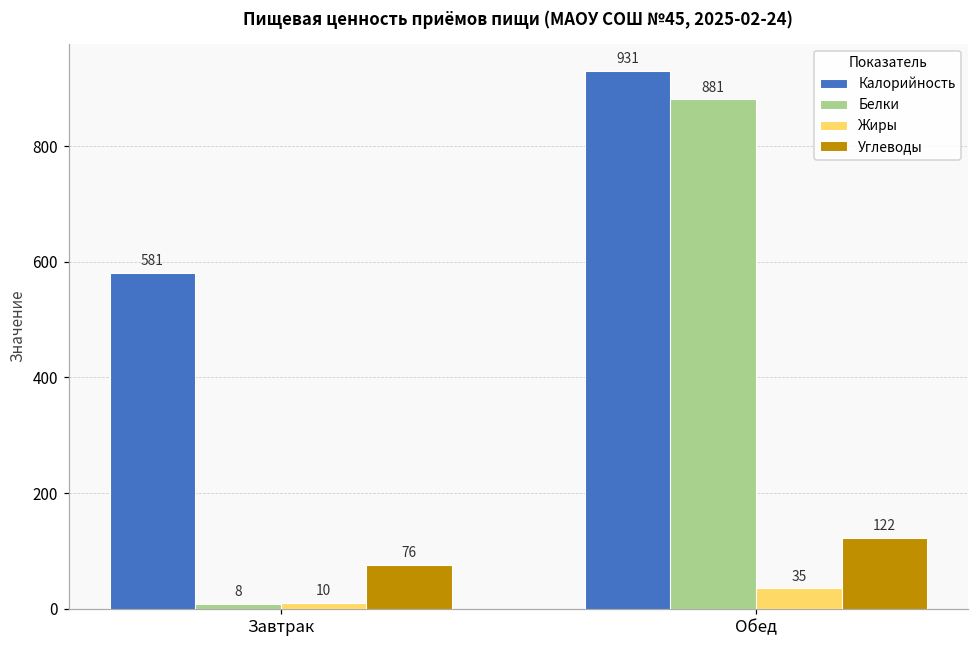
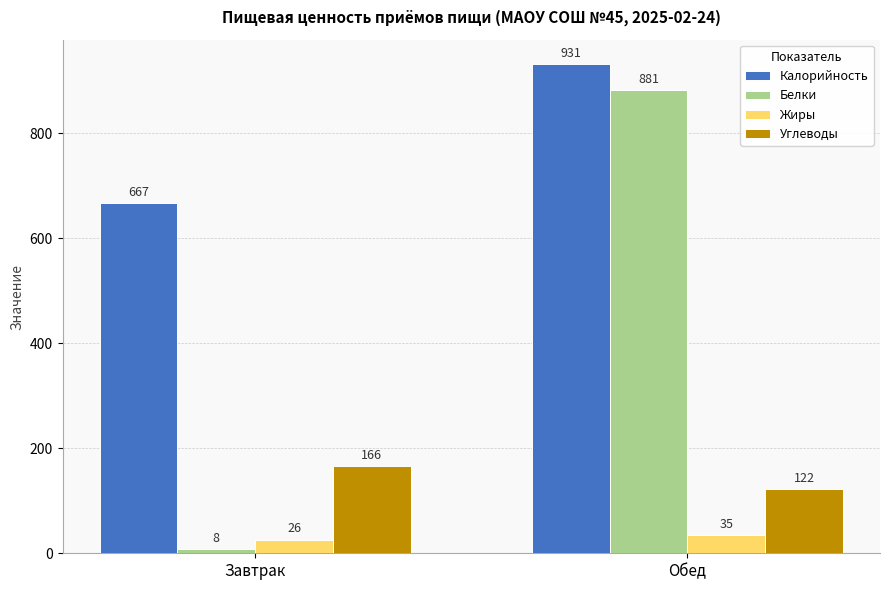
  {
    "Калорийность": {
-     "Завтрак": 581,
+     "Завтрак": 667,
      "Обед": 931
    },
    "Белки": {
      "Завтрак": 8,
      "Обед": 881
    },
    "Жиры": {
-     "Завтрак": 10,
+     "Завтрак": 26,
      "Обед": 35
    },
    "Углеводы": {
-     "Завтрак": 76,
+     "Завтрак": 166,
      "Обед": 122
    }
  }
